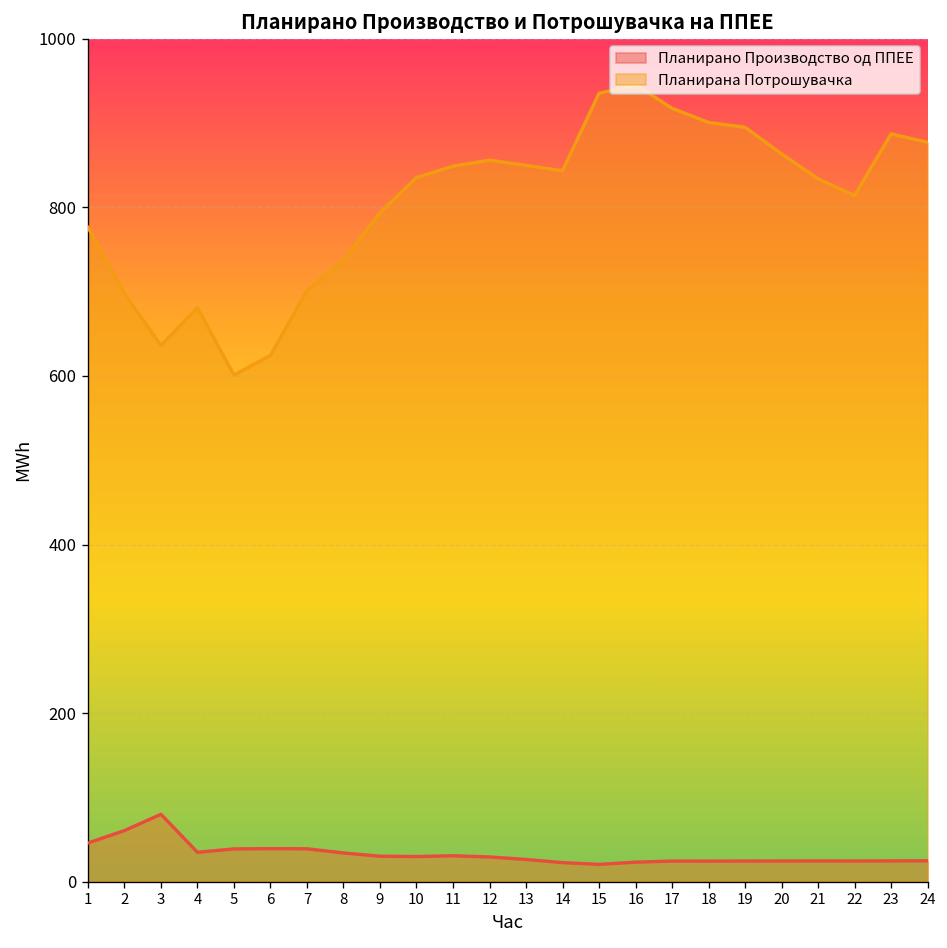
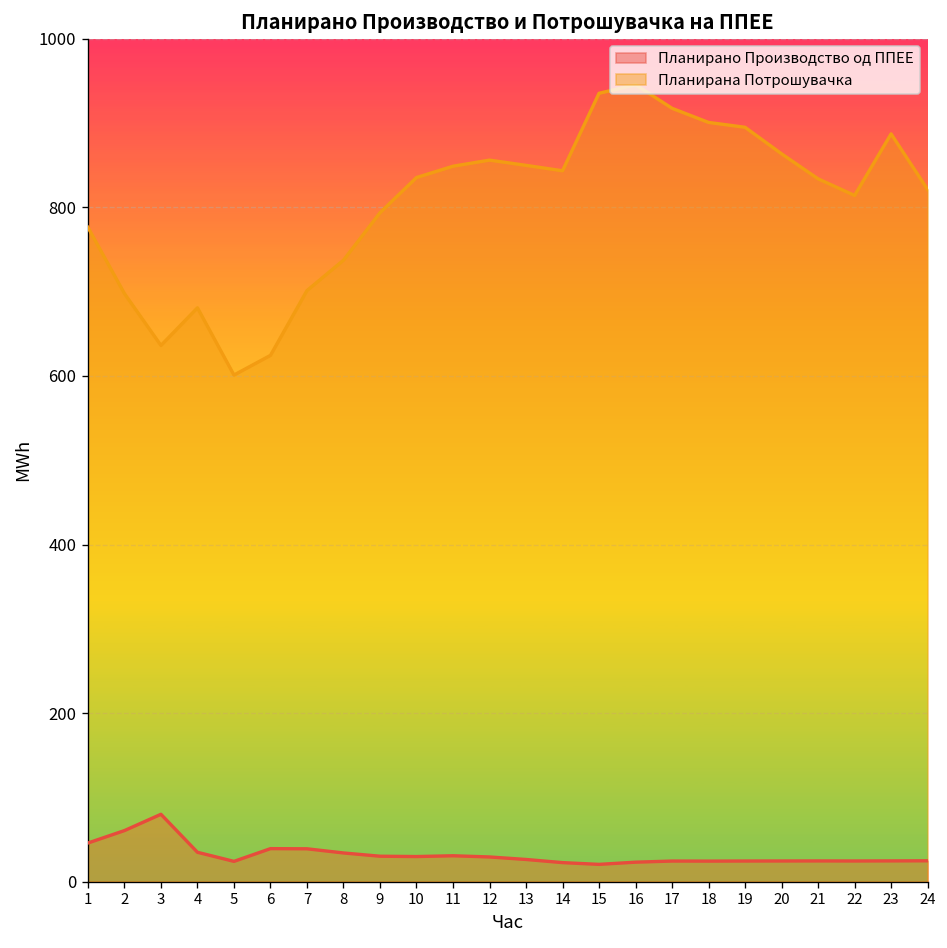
  {
    "Планирано Производство од ППЕЕ": {
      "1": 50,
      "2": 60,
      "3": 80,
      "4": 30,
-     "5": 40,
+     "5": 20,
      "6": 40,
      "7": 40,
      "8": 30,
      "9": 30,
      "10": 30,
      "11": 30,
      "12": 30,
      "13": 30,
      "14": 20,
      "15": 20,
      "16": 20,
      "17": 20,
      "18": 20,
      "19": 20,
      "20": 20,
      "21": 20,
      "22": 20,
      "23": 20,
      "24": 20
    },
    "Планирана Потрошувачка": {
      "1": 780,
      "2": 700,
      "3": 640,
      "4": 680,
      "5": 600,
      "6": 620,
      "7": 700,
      "8": 740,
      "9": 790,
      "10": 840,
      "11": 850,
      "12": 860,
      "13": 850,
      "14": 840,
      "15": 940,
      "17": 920,
      "18": 900,
      "19": 900,
      "20": 860,
      "21": 830,
      "22": 810,
      "23": 890,
-     "24": 880
+     "24": 820
    }
  }
